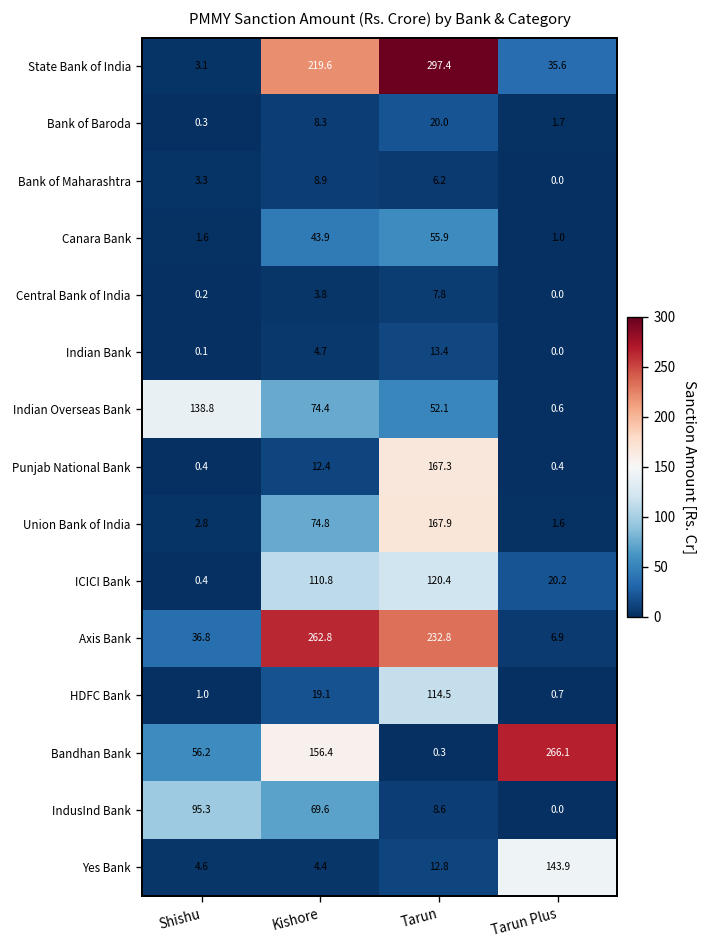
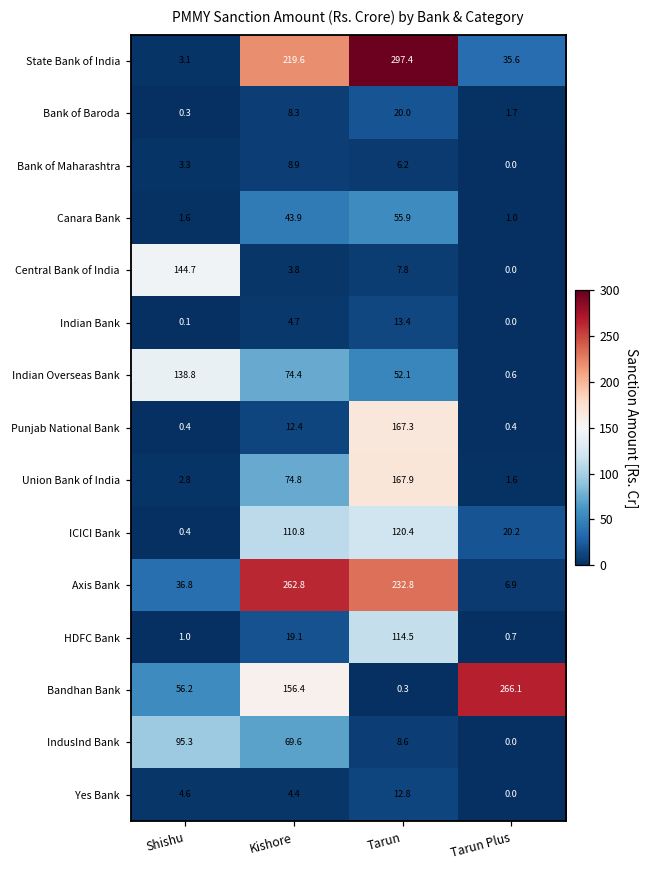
  {
    "State Bank of India": {
      "Shishu": 3.1,
      "Kishore": 219.6,
      "Tarun": 297.4,
      "Tarun Plus": 35.6
    },
    "Bank of Baroda": {
      "Shishu": 0.3,
      "Kishore": 8.3,
      "Tarun": 20.0,
      "Tarun Plus": 1.7
    },
    "Bank of Maharashtra": {
      "Shishu": 3.3,
      "Kishore": 8.9,
      "Tarun": 6.2,
      "Tarun Plus": 0.0
    },
    "Canara Bank": {
      "Shishu": 1.6,
      "Kishore": 43.9,
      "Tarun": 55.9,
      "Tarun Plus": 1.0
    },
    "Central Bank of India": {
-     "Shishu": 0.2,
+     "Shishu": 144.7,
      "Kishore": 3.8,
      "Tarun": 7.8,
      "Tarun Plus": 0.0
    },
    "Indian Bank": {
      "Shishu": 0.1,
      "Kishore": 4.7,
      "Tarun": 13.4,
      "Tarun Plus": 0.0
    },
    "Indian Overseas Bank": {
      "Shishu": 138.8,
      "Kishore": 74.4,
      "Tarun": 52.1,
      "Tarun Plus": 0.6
    },
    "Punjab National Bank": {
      "Shishu": 0.4,
      "Kishore": 12.4,
      "Tarun": 167.3,
      "Tarun Plus": 0.4
    },
    "Union Bank of India": {
      "Shishu": 2.8,
      "Kishore": 74.8,
      "Tarun": 167.9,
      "Tarun Plus": 1.6
    },
    "ICICI Bank": {
      "Shishu": 0.4,
      "Kishore": 110.8,
      "Tarun": 120.4,
      "Tarun Plus": 20.2
    },
    "Axis Bank": {
      "Shishu": 36.8,
      "Kishore": 262.8,
      "Tarun": 232.8,
      "Tarun Plus": 6.9
    },
    "HDFC Bank": {
      "Shishu": 1.0,
      "Kishore": 19.1,
      "Tarun": 114.5,
      "Tarun Plus": 0.7
    },
    "Bandhan Bank": {
      "Shishu": 56.2,
      "Kishore": 156.4,
      "Tarun": 0.3,
      "Tarun Plus": 266.1
    },
    "IndusInd Bank": {
      "Shishu": 95.3,
      "Kishore": 69.6,
      "Tarun": 8.6,
      "Tarun Plus": 0.0
    },
    "Yes Bank": {
      "Shishu": 4.6,
      "Kishore": 4.4,
      "Tarun": 12.8,
-     "Tarun Plus": 143.9
+     "Tarun Plus": 0.0
    }
  }
